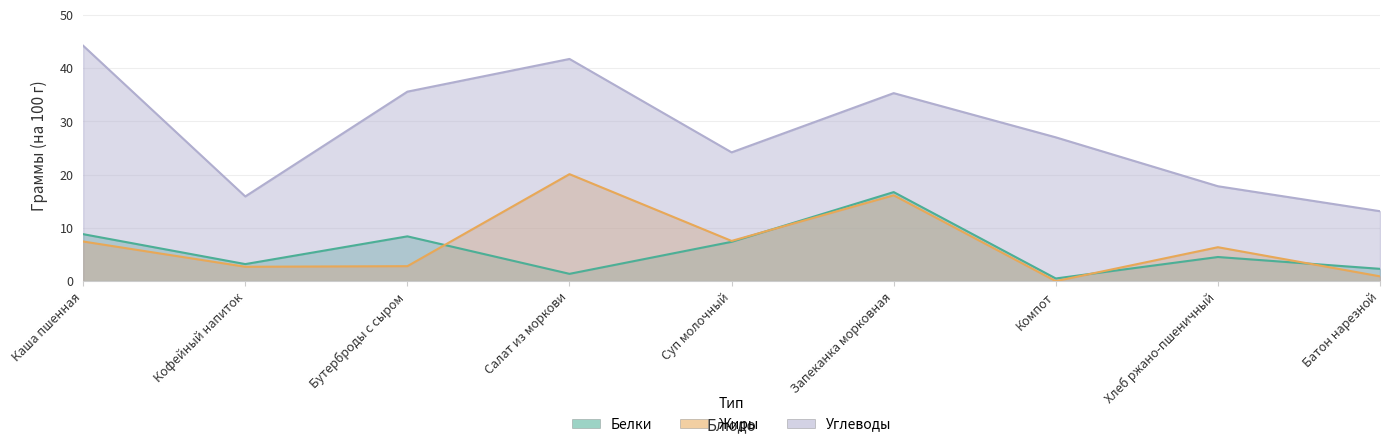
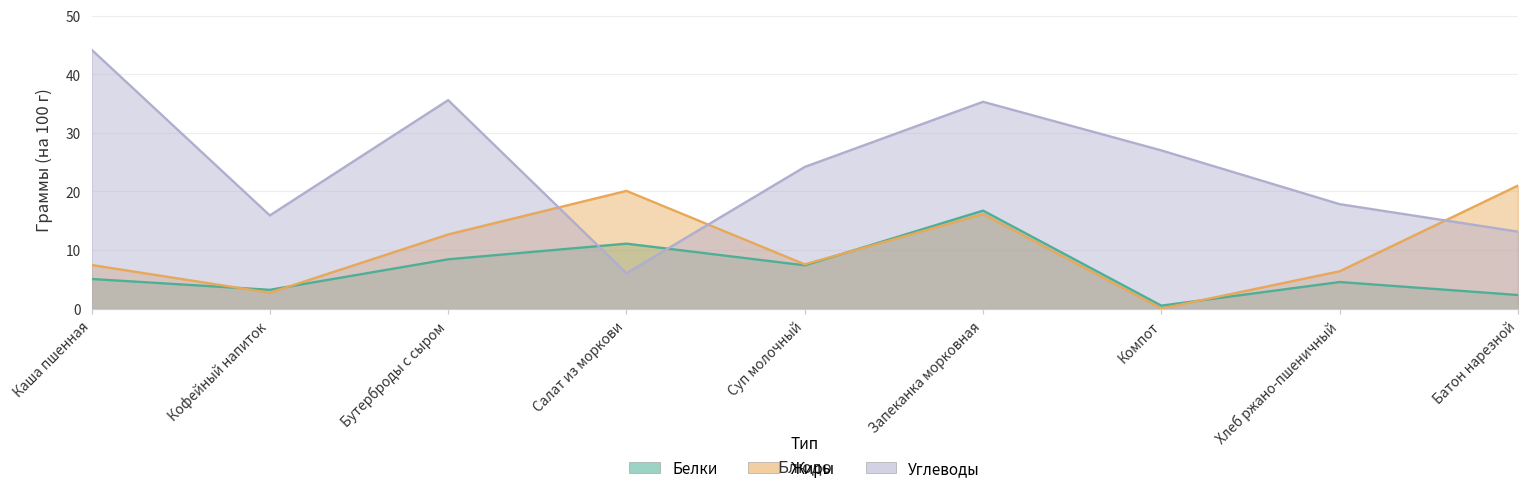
  {
    "Белки": {
-     "Каша пшенная": 9,
+     "Каша пшенная": 5,
      "Кофейный напиток": 3,
      "Бутерброды с сыром": 8,
-     "Салат из моркови": 1,
+     "Салат из моркови": 11,
      "Запеканка морковная": 17,
      "Компот": 1,
      "Хлеб ржано-пшеничный": 5,
      "Батон нарезной": 2
    },
    "Жиры": {
      "Каша пшенная": 7,
      "Кофейный напиток": 3,
-     "Бутерброды с сыром": 3,
+     "Бутерброды с сыром": 13,
      "Салат из моркови": 20,
      "Запеканка морковная": 16,
      "Компот": 0,
      "Хлеб ржано-пшеничный": 6,
-     "Батон нарезной": 1
+     "Батон нарезной": 21
    },
    "Углеводы": {
      "Каша пшенная": 44,
      "Кофейный напиток": 16,
      "Бутерброды с сыром": 36,
-     "Салат из моркови": 42,
+     "Салат из моркови": 6,
      "Суп молочный": 24,
      "Запеканка морковная": 35,
      "Компот": 27,
      "Хлеб ржано-пшеничный": 18,
      "Батон нарезной": 13
    }
  }
